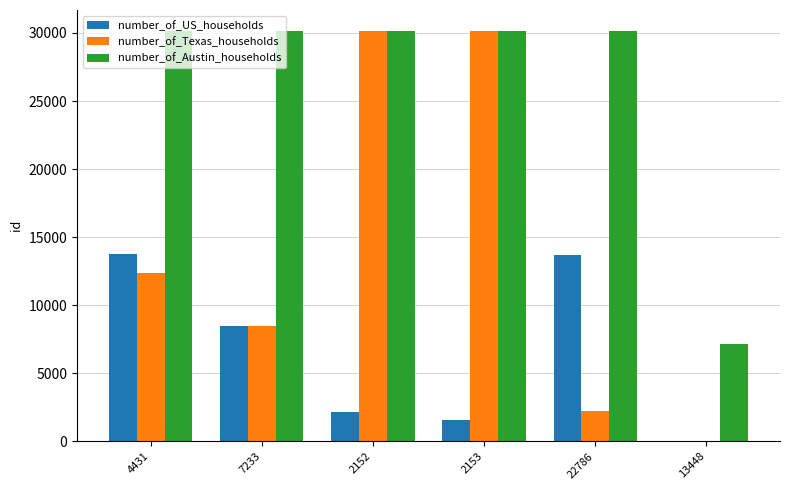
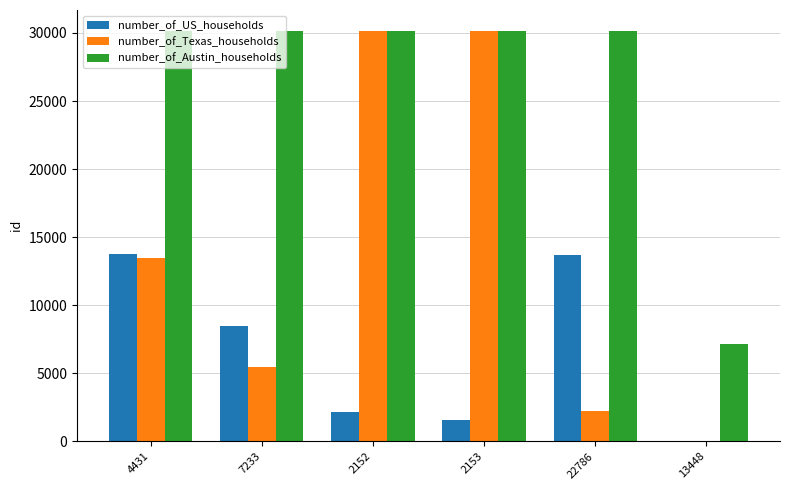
  {
    "number_of_US_households": {
      "4431": 13800,
      "7233": 8500,
      "2152": 2200,
      "2153": 1500,
      "22786": 13700,
      "13448": 0
    },
    "number_of_Texas_households": {
-     "4431": 12400,
-     "7233": 8500,
+     "4431": 13400,
+     "7233": 5500,
      "2152": 30200,
      "2153": 30200,
      "22786": 2300,
      "13448": 0
    },
    "number_of_Austin_households": {
      "7233": 30200,
      "2152": 30200,
      "2153": 30200,
      "22786": 30200,
      "13448": 7200
    }
  }
